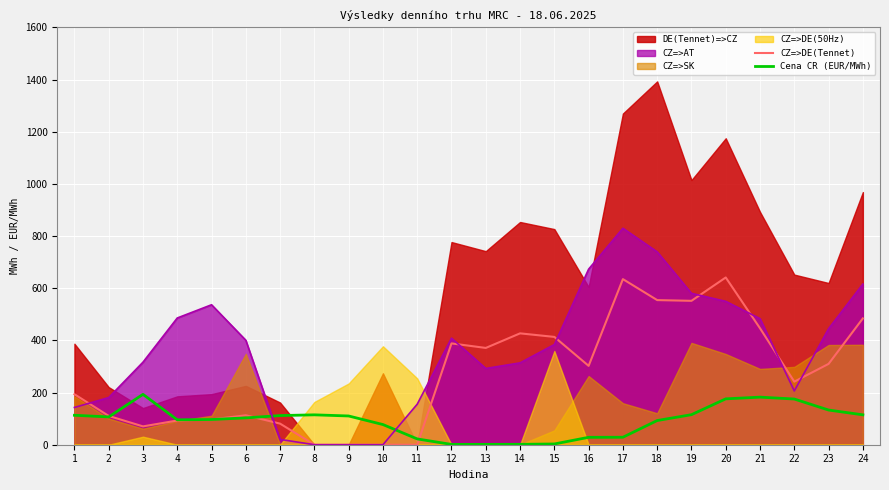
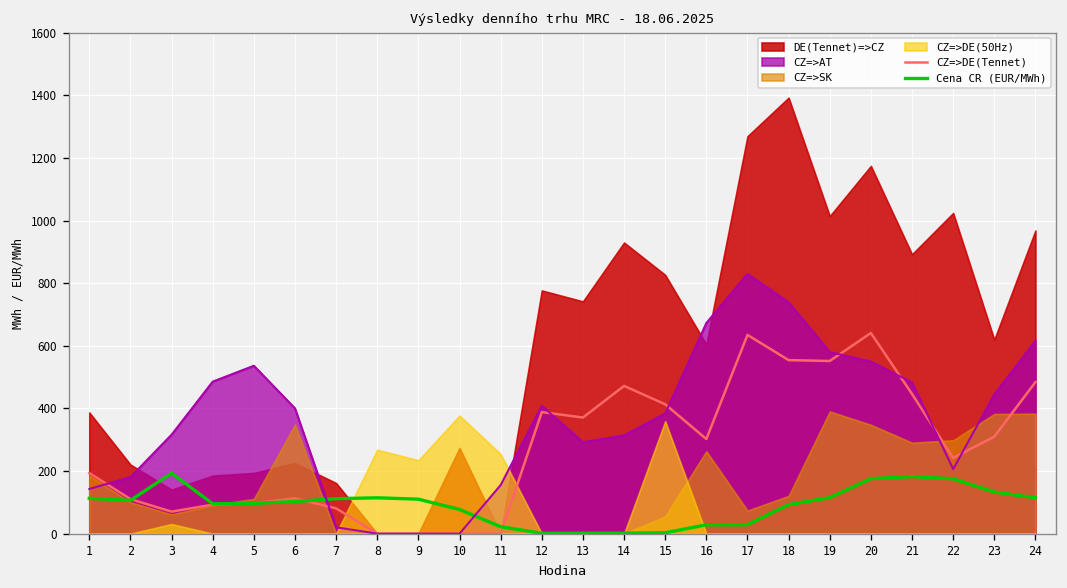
  {
    "DE(Tennet)=>CZ": {
      "1": 390,
      "2": 220,
      "3": 140,
      "4": 190,
      "5": 190,
      "6": 230,
      "7": 160,
      "10": 270,
      "12": 780,
      "13": 740,
-     "14": 850,
+     "14": 930,
      "15": 830,
      "16": 600,
      "17": 1270,
      "18": 1390,
      "19": 1010,
      "20": 1170,
      "21": 890,
-     "22": 650,
+     "22": 1020,
      "23": 620,
      "24": 970
    },
    "CZ=>DE(Tennet)": {
      "6": 110,
      "7": 80,
      "12": 390,
      "13": 370,
-     "14": 430,
+     "14": 470,
      "15": 410,
      "16": 300,
      "17": 630,
      "18": 550,
      "19": 550,
      "20": 640,
      "21": 450,
      "22": 240,
      "23": 310,
      "24": 480
    },
    "Cena CR (EUR/MWh)": {
      "1": 110,
      "3": 190,
      "6": 100,
      "7": 110,
      "8": 110,
      "9": 110,
      "10": 80,
      "11": 20,
      "15": 0,
      "16": 30,
      "17": 30,
      "18": 90,
      "19": 120,
      "20": 180,
      "21": 180,
      "22": 180,
      "23": 130,
      "24": 110
    },
    "CZ=>AT": {
      "1": 140,
      "2": 180,
      "3": 320,
      "4": 490,
      "5": 540,
      "6": 400,
      "7": 20,
      "11": 160,
      "12": 410,
      "13": 290,
      "14": 310,
      "15": 380,
      "16": 670,
      "17": 830,
      "18": 740,
      "19": 580,
      "20": 550,
      "21": 480,
      "22": 210,
      "23": 440,
      "24": 620
    },
    "CZ=>SK": {
      "5": 110,
      "6": 350,
      "15": 50,
      "16": 260,
-     "17": 160,
+     "17": 70,
      "18": 120,
      "19": 390,
      "20": 350,
      "21": 290,
      "22": 300,
      "23": 380,
      "24": 380
    },
    "CZ=>DE(50Hz)": {
      "1": 0,
      "2": 0,
      "3": 30,
      "4": 0,
      "5": 0,
      "6": 0,
-     "8": 160,
+     "8": 270,
      "9": 230,
      "10": 380,
      "11": 250,
      "15": 360,
      "16": 0,
      "17": 0,
      "18": 0,
      "19": 0,
      "20": 0,
      "21": 0,
      "22": 0,
      "23": 0,
      "24": 0
    }
  }
